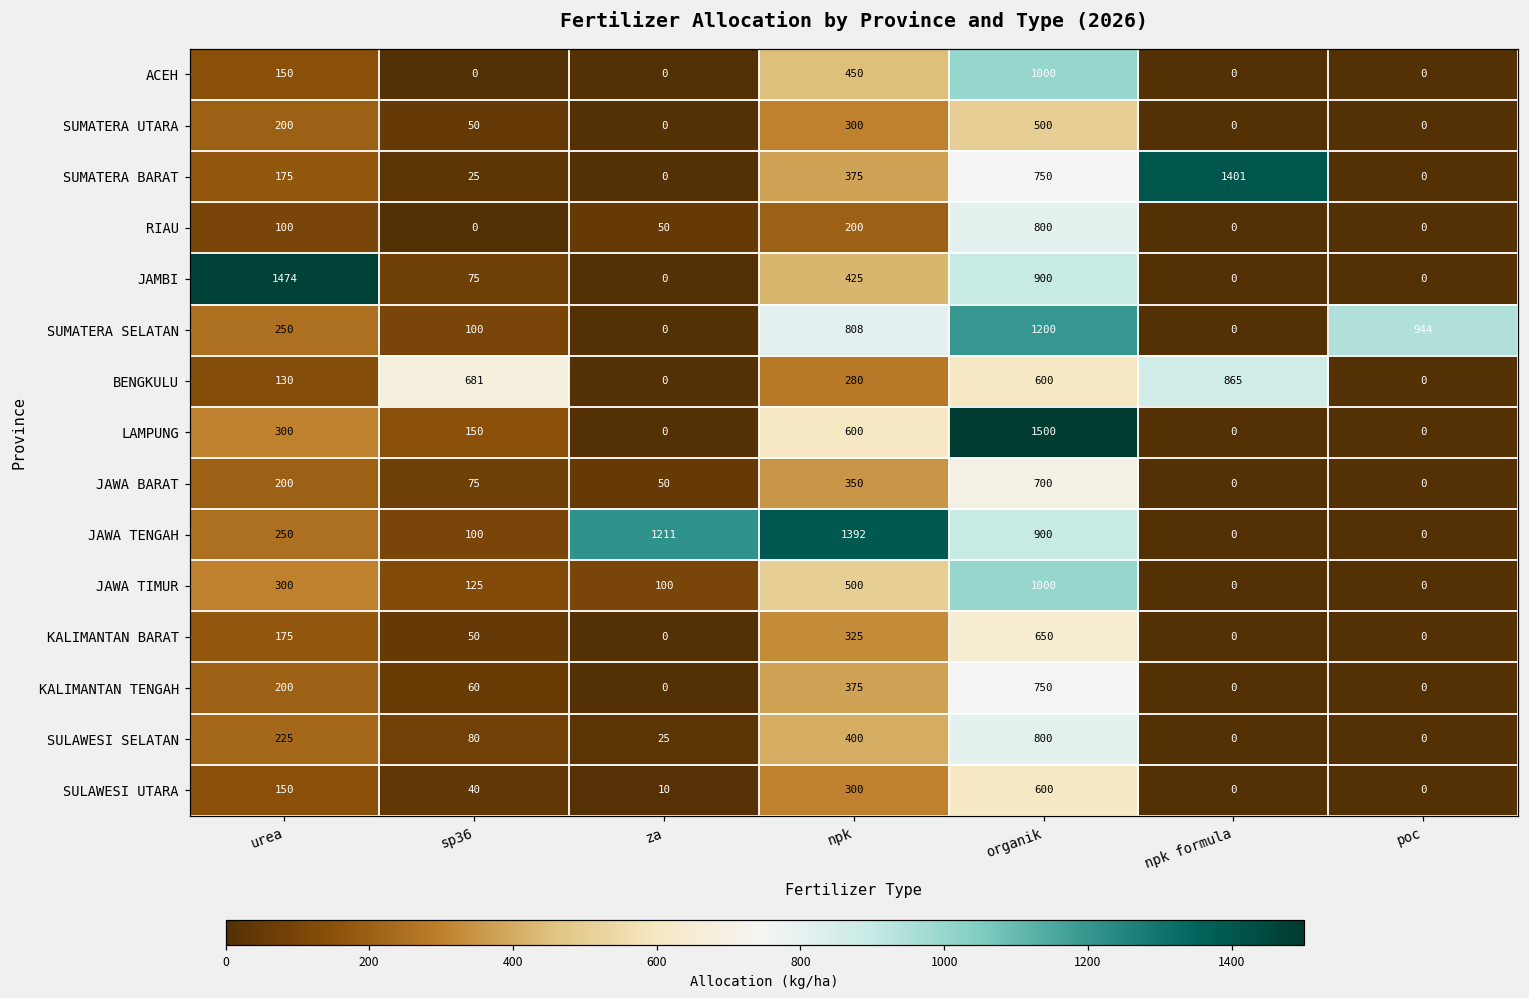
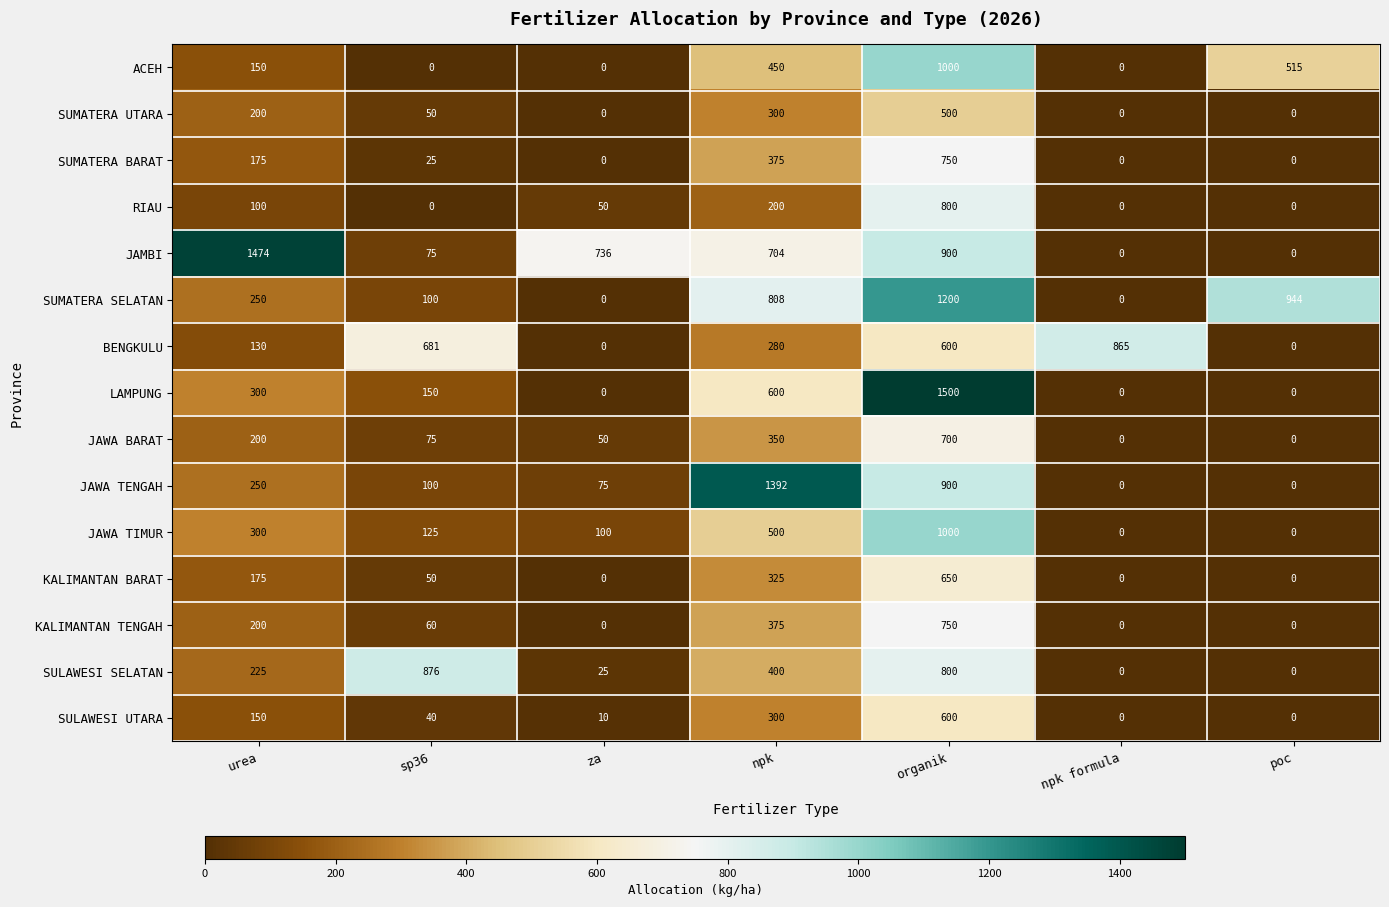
  {
    "ACEH": {
      "urea": 150,
      "sp36": 0,
      "za": 0,
      "npk": 450,
      "organik": 1000,
      "npk formula": 0,
-     "poc": 0
+     "poc": 515
    },
    "SUMATERA UTARA": {
      "urea": 200,
      "sp36": 50,
      "za": 0,
      "npk": 300,
      "organik": 500,
      "npk formula": 0,
      "poc": 0
    },
    "SUMATERA BARAT": {
      "urea": 175,
      "sp36": 25,
      "za": 0,
      "npk": 375,
      "organik": 750,
-     "npk formula": 1401,
+     "npk formula": 0,
      "poc": 0
    },
    "RIAU": {
      "urea": 100,
      "sp36": 0,
      "za": 50,
      "npk": 200,
      "organik": 800,
      "npk formula": 0,
      "poc": 0
    },
    "JAMBI": {
      "urea": 1474,
      "sp36": 75,
-     "za": 0,
-     "npk": 425,
+     "za": 736,
+     "npk": 704,
      "organik": 900,
      "npk formula": 0,
      "poc": 0
    },
    "SUMATERA SELATAN": {
      "urea": 250,
      "sp36": 100,
      "za": 0,
      "npk": 808,
      "organik": 1200,
      "npk formula": 0,
      "poc": 944
    },
    "BENGKULU": {
      "urea": 130,
      "sp36": 681,
      "za": 0,
      "npk": 280,
      "organik": 600,
      "npk formula": 865,
      "poc": 0
    },
    "LAMPUNG": {
      "urea": 300,
      "sp36": 150,
      "za": 0,
      "npk": 600,
      "organik": 1500,
      "npk formula": 0,
      "poc": 0
    },
    "JAWA BARAT": {
      "urea": 200,
      "sp36": 75,
      "za": 50,
      "npk": 350,
      "organik": 700,
      "npk formula": 0,
      "poc": 0
    },
    "JAWA TENGAH": {
      "urea": 250,
      "sp36": 100,
-     "za": 1211,
+     "za": 75,
      "npk": 1392,
      "organik": 900,
      "npk formula": 0,
      "poc": 0
    },
    "JAWA TIMUR": {
      "urea": 300,
      "sp36": 125,
      "za": 100,
      "npk": 500,
      "organik": 1000,
      "npk formula": 0,
      "poc": 0
    },
    "KALIMANTAN BARAT": {
      "urea": 175,
      "sp36": 50,
      "za": 0,
      "npk": 325,
      "organik": 650,
      "npk formula": 0,
      "poc": 0
    },
    "KALIMANTAN TENGAH": {
      "urea": 200,
      "sp36": 60,
      "za": 0,
      "npk": 375,
      "organik": 750,
      "npk formula": 0,
      "poc": 0
    },
    "SULAWESI SELATAN": {
      "urea": 225,
-     "sp36": 80,
+     "sp36": 876,
      "za": 25,
      "npk": 400,
      "organik": 800,
      "npk formula": 0,
      "poc": 0
    },
    "SULAWESI UTARA": {
      "urea": 150,
      "sp36": 40,
      "za": 10,
      "npk": 300,
      "organik": 600,
      "npk formula": 0,
      "poc": 0
    }
  }
